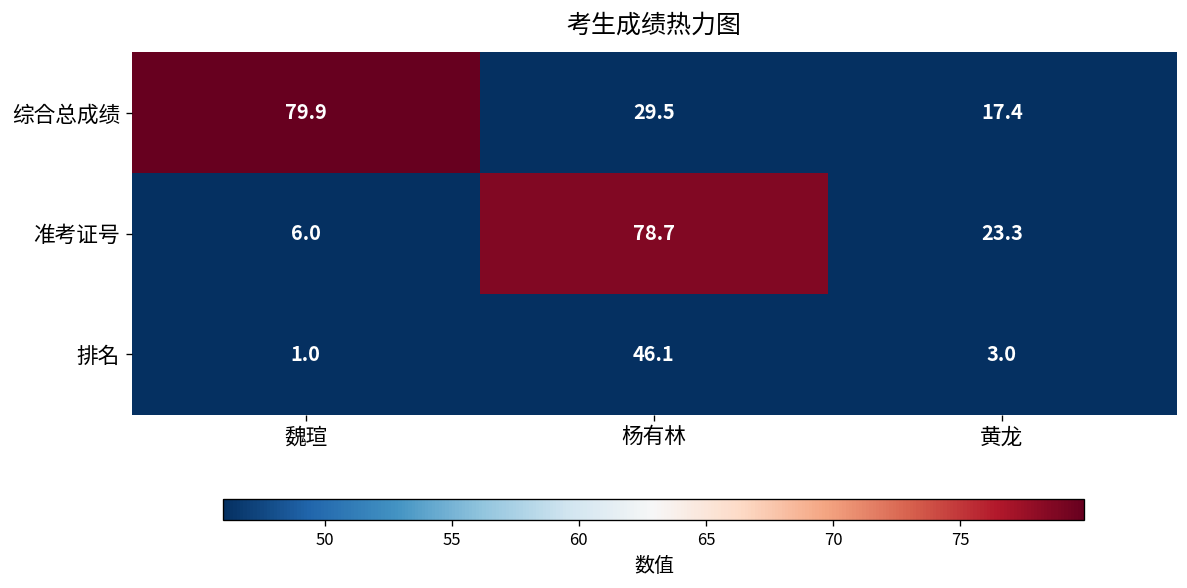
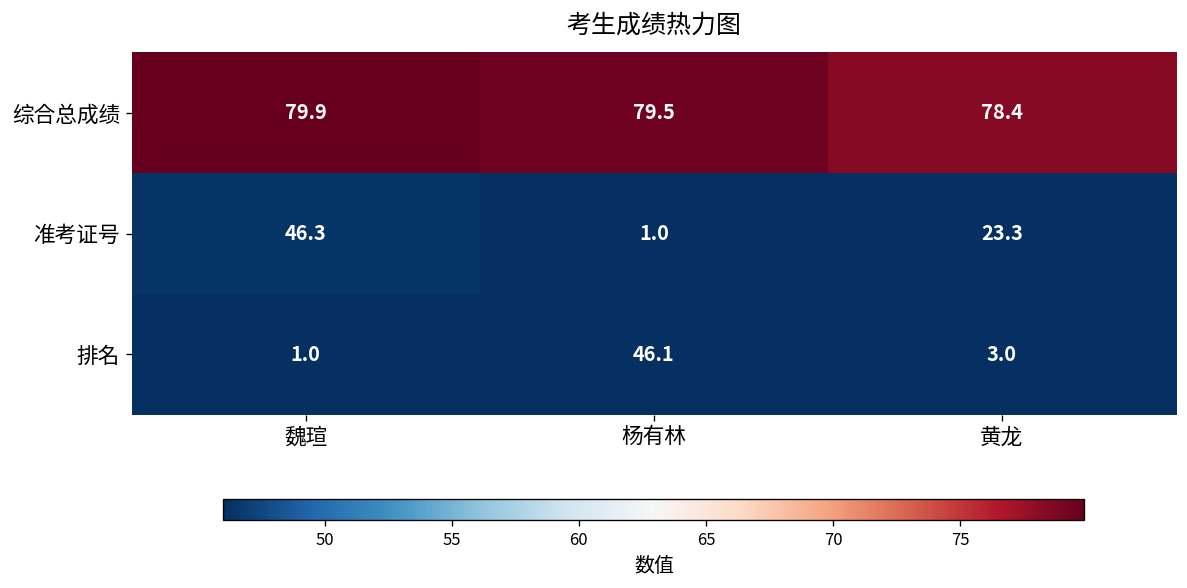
  {
    "综合总成绩": {
      "魏瑄": 79.9,
-     "杨有林": 29.5,
-     "黄龙": 17.4
+     "杨有林": 79.5,
+     "黄龙": 78.4
    },
    "准考证号": {
-     "魏瑄": 6.0,
-     "杨有林": 78.7,
+     "魏瑄": 46.3,
+     "杨有林": 1.0,
      "黄龙": 23.3
    },
    "排名": {
      "魏瑄": 1.0,
      "杨有林": 46.1,
      "黄龙": 3.0
    }
  }
